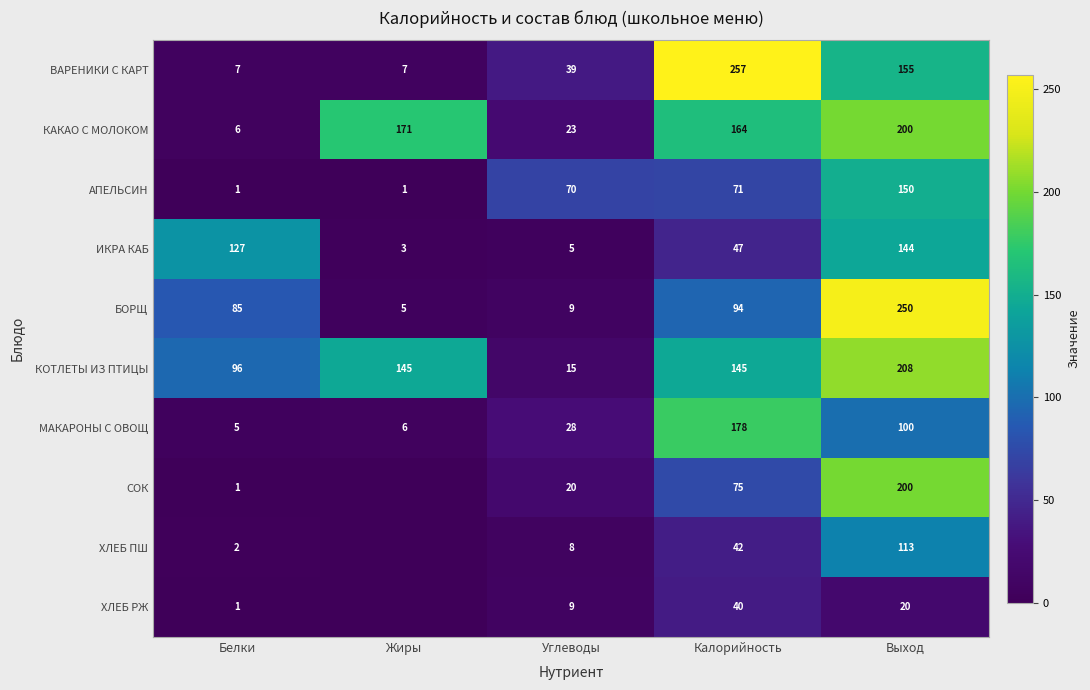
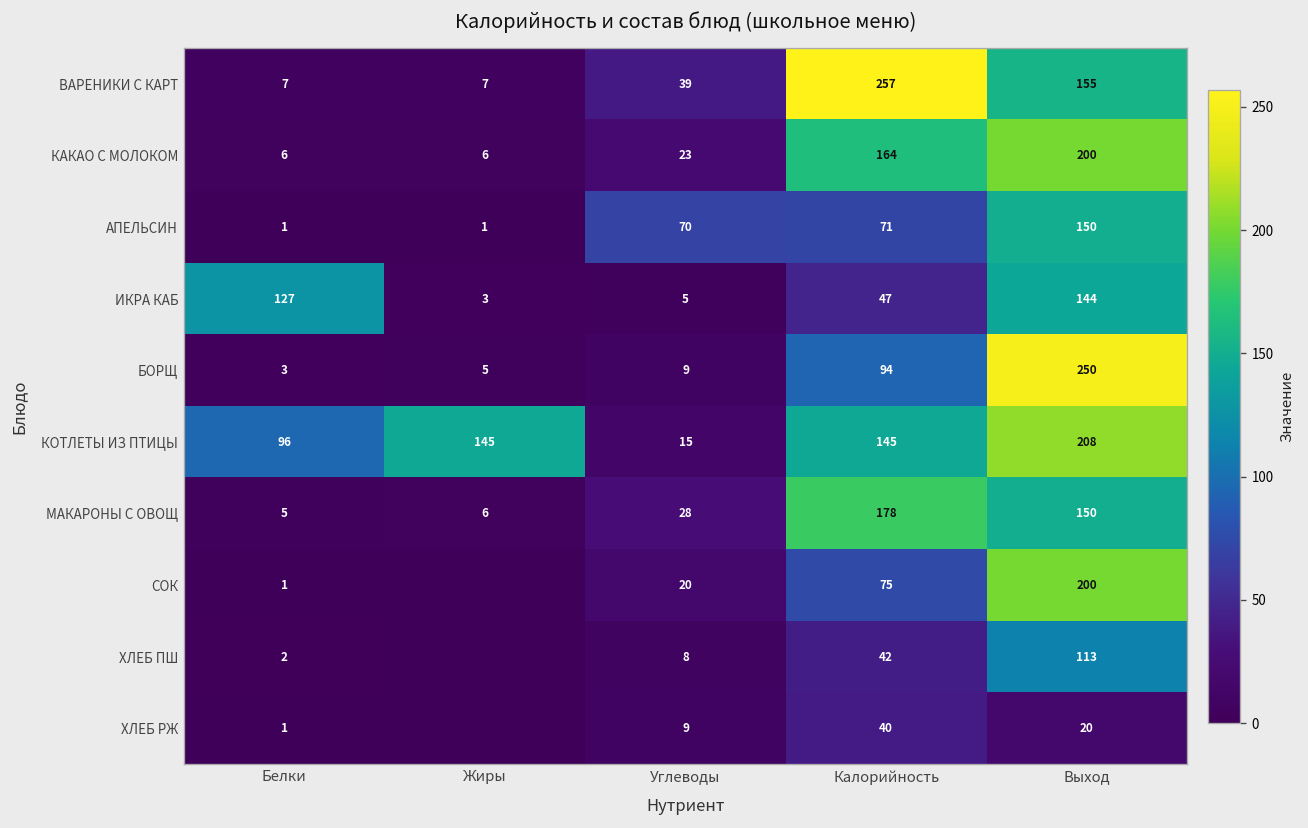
  {
    "ВАРЕНИКИ С КАРТ": {
      "Белки": 7,
      "Жиры": 7,
      "Углеводы": 39,
      "Калорийность": 257,
      "Выход": 155
    },
    "КАКАО С МОЛОКОМ": {
      "Белки": 6,
-     "Жиры": 171,
+     "Жиры": 6,
      "Углеводы": 23,
      "Калорийность": 164,
      "Выход": 200
    },
    "АПЕЛЬСИН": {
      "Белки": 1,
      "Жиры": 1,
      "Углеводы": 70,
      "Калорийность": 71,
      "Выход": 150
    },
    "ИКРА КАБ": {
      "Белки": 127,
      "Жиры": 3,
      "Углеводы": 5,
      "Калорийность": 47,
      "Выход": 144
    },
    "БОРЩ": {
-     "Белки": 85,
+     "Белки": 3,
      "Жиры": 5,
      "Углеводы": 9,
      "Калорийность": 94,
      "Выход": 250
    },
    "КОТЛЕТЫ ИЗ ПТИЦЫ": {
      "Белки": 96,
      "Жиры": 145,
      "Углеводы": 15,
      "Калорийность": 145,
      "Выход": 208
    },
    "МАКАРОНЫ С ОВОЩ": {
      "Белки": 5,
      "Жиры": 6,
      "Углеводы": 28,
      "Калорийность": 178,
-     "Выход": 100
+     "Выход": 150
    },
    "СОК": {
      "Белки": 1,
      "Углеводы": 20,
      "Калорийность": 75,
      "Выход": 200
    },
    "ХЛЕБ ПШ": {
      "Белки": 2,
      "Углеводы": 8,
      "Калорийность": 42,
      "Выход": 113
    },
    "ХЛЕБ РЖ": {
      "Белки": 1,
      "Углеводы": 9,
      "Калорийность": 40,
      "Выход": 20
    }
  }
